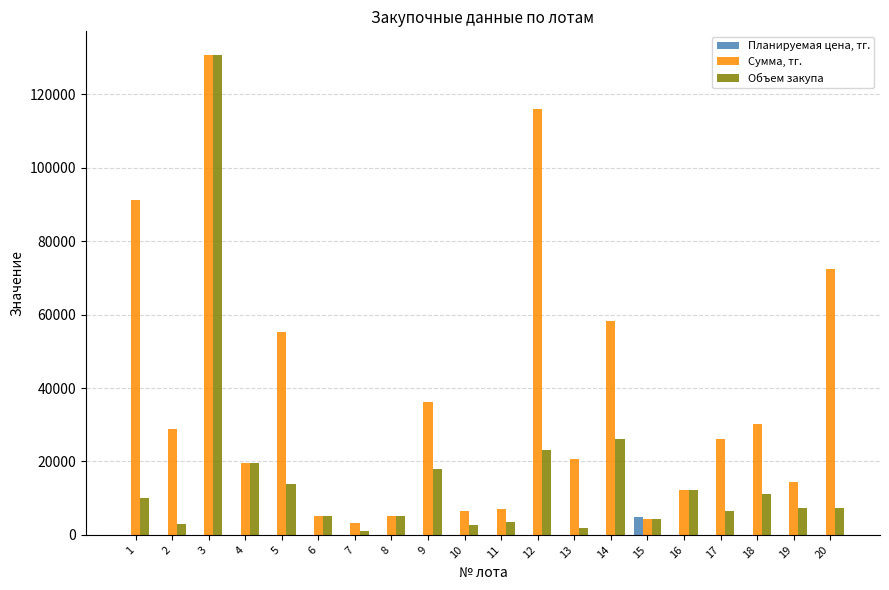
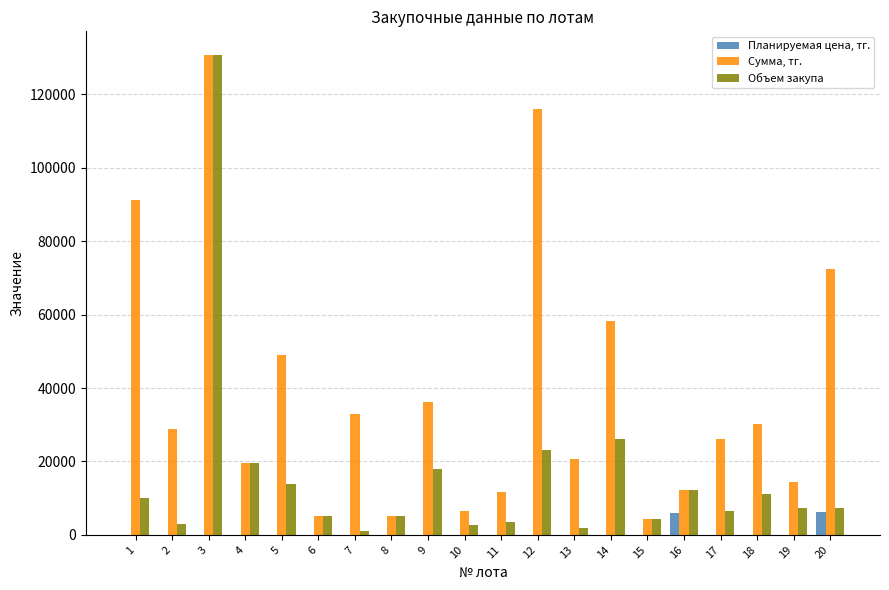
  {
    "Планируемая цена, тг.": {
-     "15": 5000,
-     "16": 0,
-     "20": 0
+     "15": 0,
+     "16": 6000,
+     "20": 6000
    },
    "Сумма, тг.": {
      "1": 91000,
      "2": 29000,
      "3": 131000,
      "4": 20000,
-     "5": 55000,
+     "5": 49000,
      "6": 5000,
-     "7": 3000,
+     "7": 33000,
      "8": 5000,
      "9": 36000,
      "10": 7000,
-     "11": 7000,
+     "11": 12000,
      "12": 116000,
      "13": 21000,
      "14": 58000,
      "15": 4000,
      "16": 12000,
      "17": 26000,
      "18": 30000,
      "19": 14000,
      "20": 72000
    },
    "Объем закупа": {
      "1": 10000,
      "2": 3000,
      "3": 131000,
      "4": 20000,
      "5": 14000,
      "6": 5000,
      "7": 1000,
      "8": 5000,
      "9": 18000,
      "10": 3000,
      "11": 4000,
      "12": 23000,
      "13": 2000,
      "14": 26000,
      "15": 4000,
      "16": 12000,
      "17": 7000,
      "18": 11000,
      "19": 7000,
      "20": 7000
    }
  }
